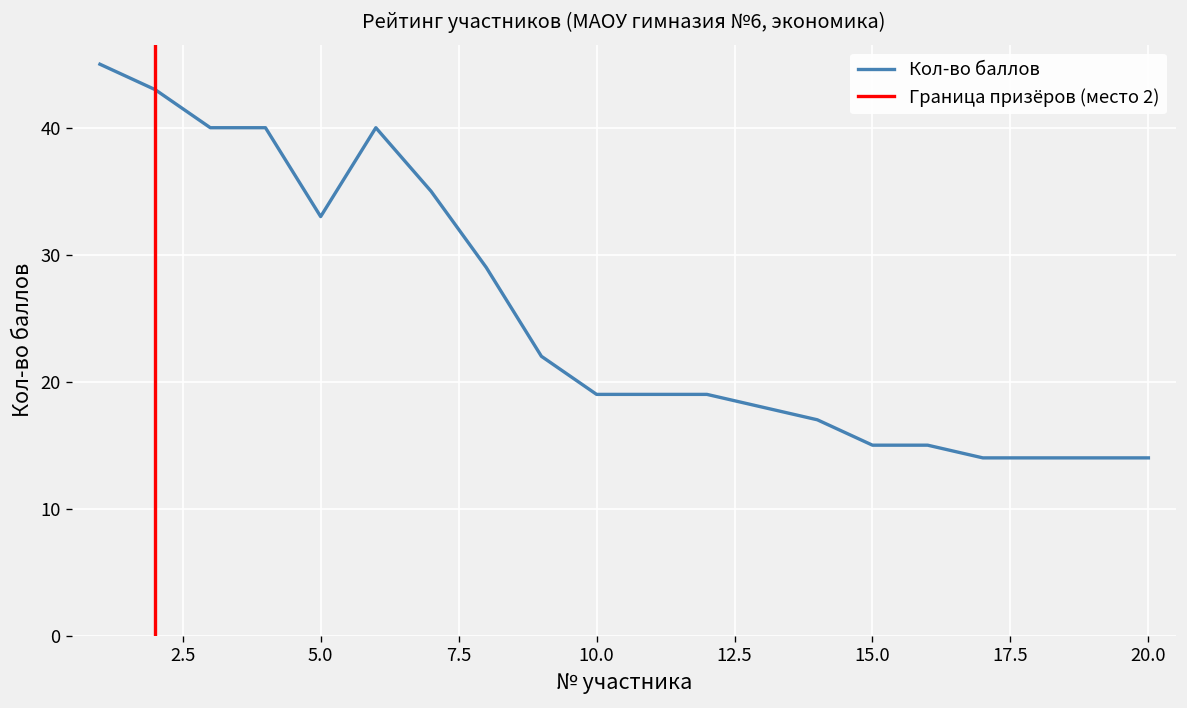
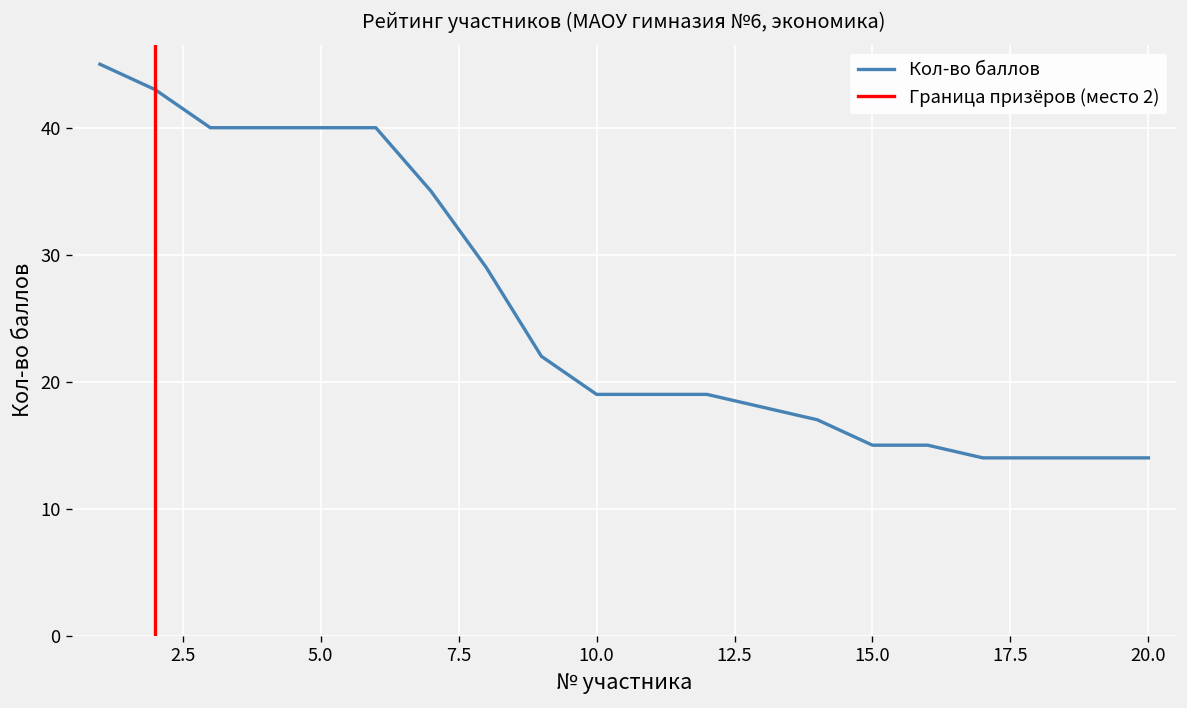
  {
-   "5.0": 33,
+   "5.0": 40,
    "10.0": 19,
    "15.0": 15,
    "20.0": 14
  }
